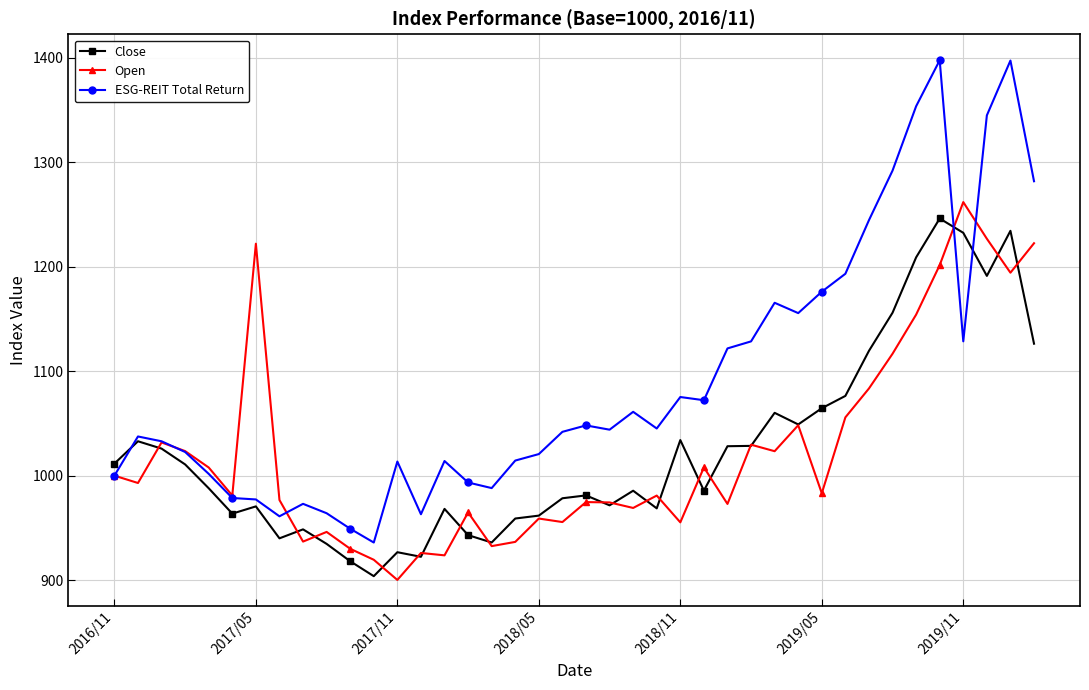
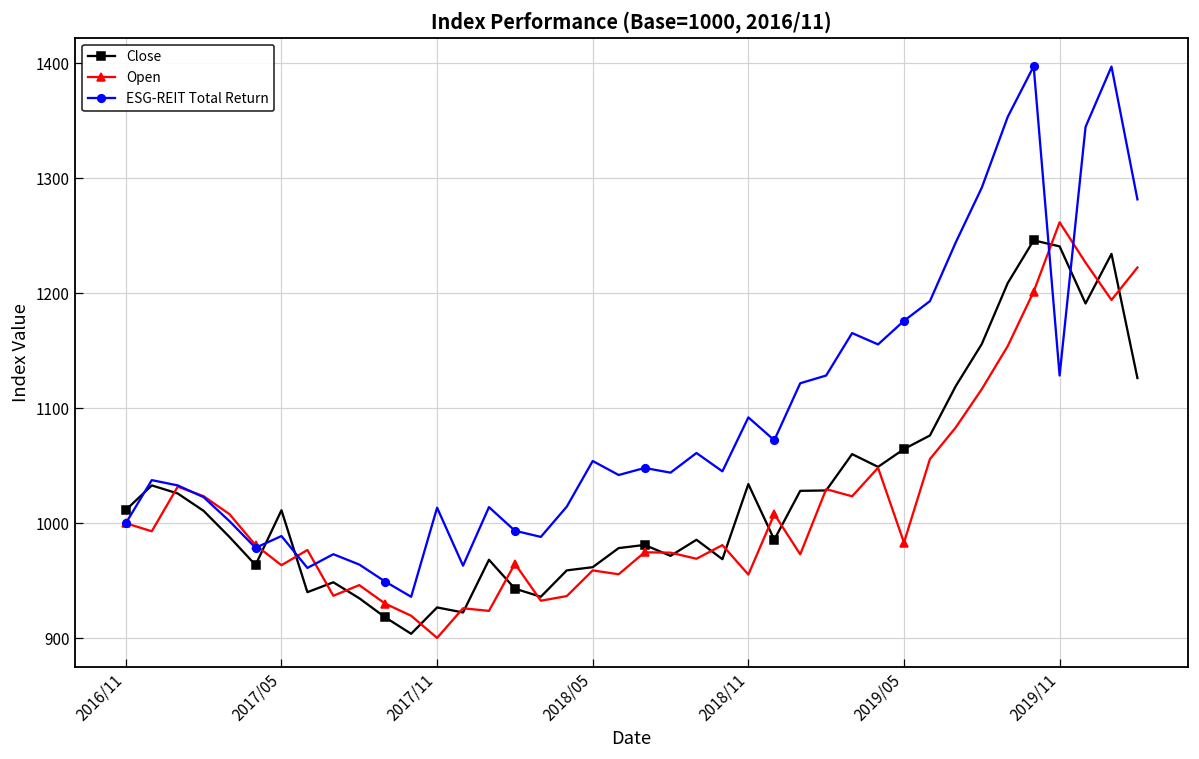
  {
    "Close": {
      "2016/11": 1012,
-     "2017/05": 971,
+     "2017/05": 1011,
      "2017/11": 927,
      "2018/05": 962,
      "2018/11": 1034,
      "2019/05": 1065,
-     "2019/11": 1232
+     "2019/11": 1241
    },
    "Open": {
-     "2017/05": 1222,
+     "2017/05": 963,
      "2017/11": 900,
      "2018/05": 959,
      "2018/11": 955,
      "2019/05": 983,
      "2019/11": 1262
    },
    "ESG-REIT Total Return": {
-     "2017/05": 977,
+     "2017/05": 989,
      "2017/11": 1014,
-     "2018/05": 1021,
-     "2018/11": 1075,
+     "2018/05": 1054,
+     "2018/11": 1092,
      "2019/05": 1176,
      "2019/11": 1128
    }
  }
